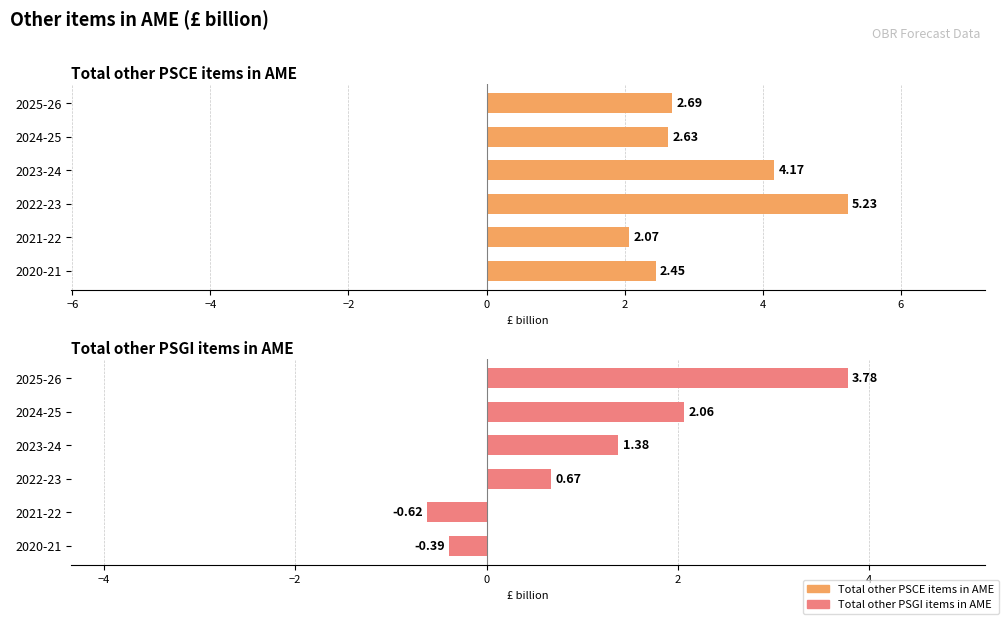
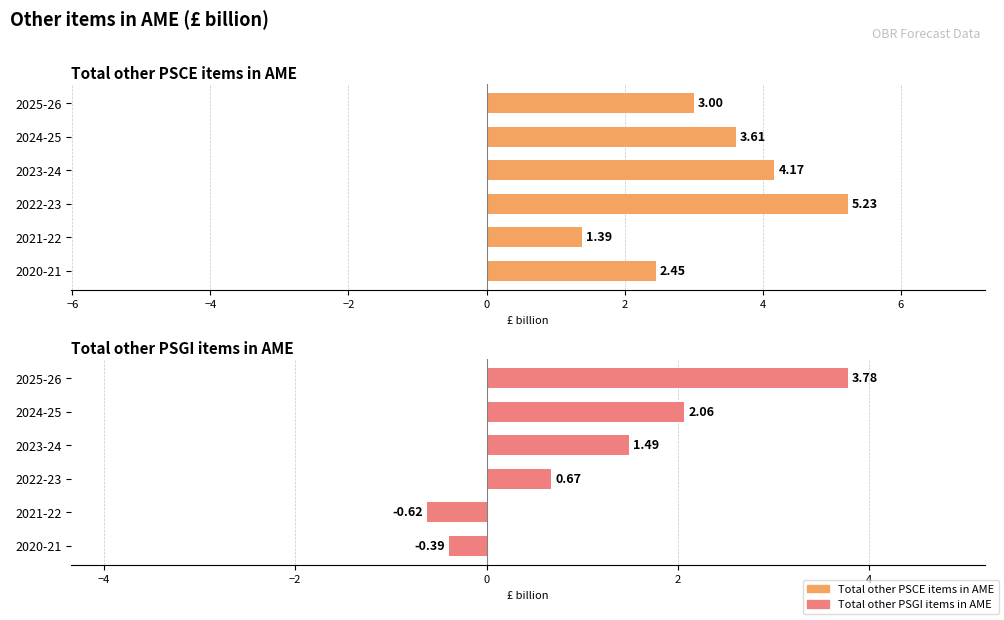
  {
    "Total other PSCE items in AME": {
-     "2025-26": 2.69,
-     "2024-25": 2.63,
+     "2025-26": 3.00,
+     "2024-25": 3.61,
      "2023-24": 4.17,
      "2022-23": 5.23,
-     "2021-22": 2.07,
+     "2021-22": 1.39,
      "2020-21": 2.45
    },
    "Total other PSGI items in AME": {
      "2025-26": 3.78,
      "2024-25": 2.06,
-     "2023-24": 1.38,
+     "2023-24": 1.49,
      "2022-23": 0.67,
      "2021-22": -0.62,
      "2020-21": -0.39
    }
  }
